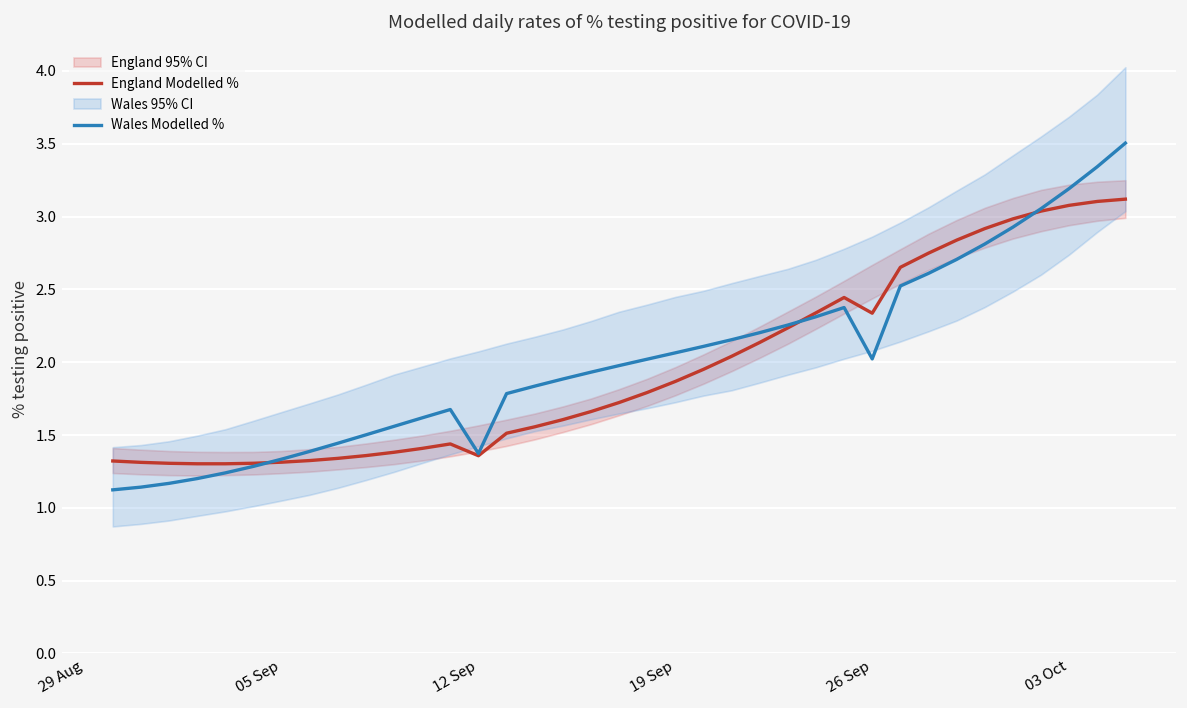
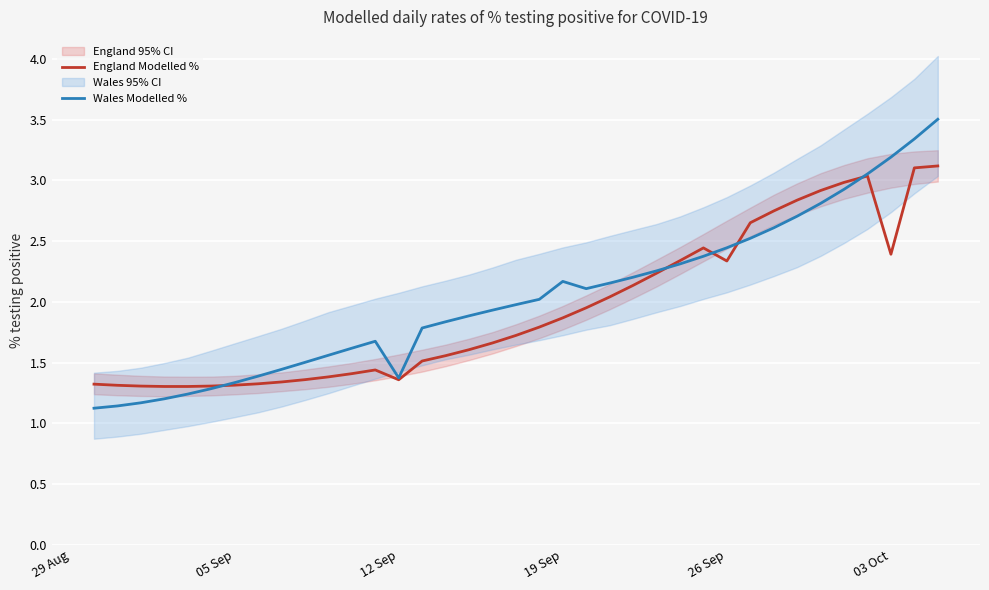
  {
    "England Modelled %": {
      "05 Sep": 1.31,
      "19 Sep": 1.87,
      "26 Sep": 2.34,
-     "03 Oct": 3.08
+     "03 Oct": 2.39
    },
    "Wales Modelled %": {
      "05 Sep": 1.33,
-     "19 Sep": 2.06,
-     "26 Sep": 2.02,
+     "19 Sep": 2.17,
+     "26 Sep": 2.45,
      "03 Oct": 3.19
    }
  }
